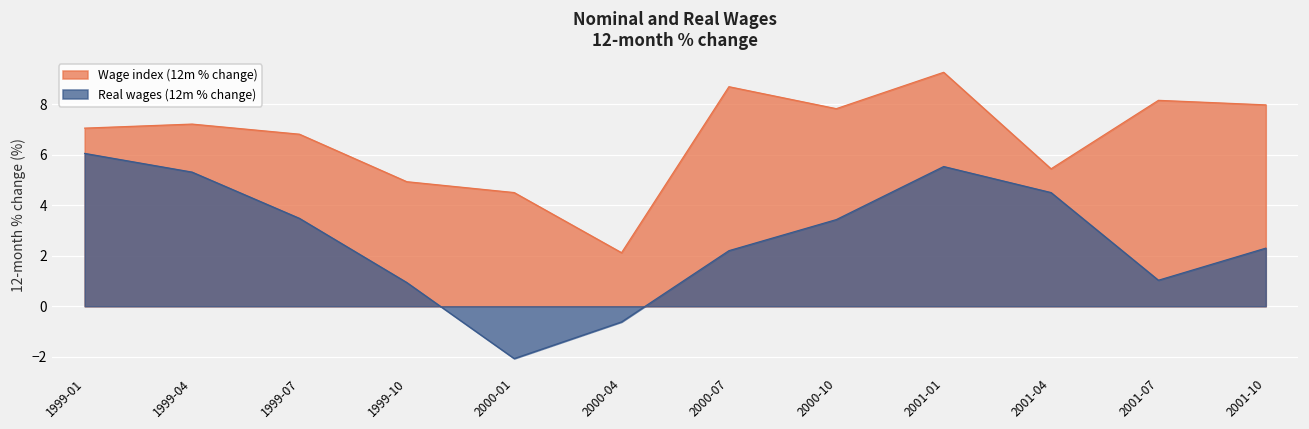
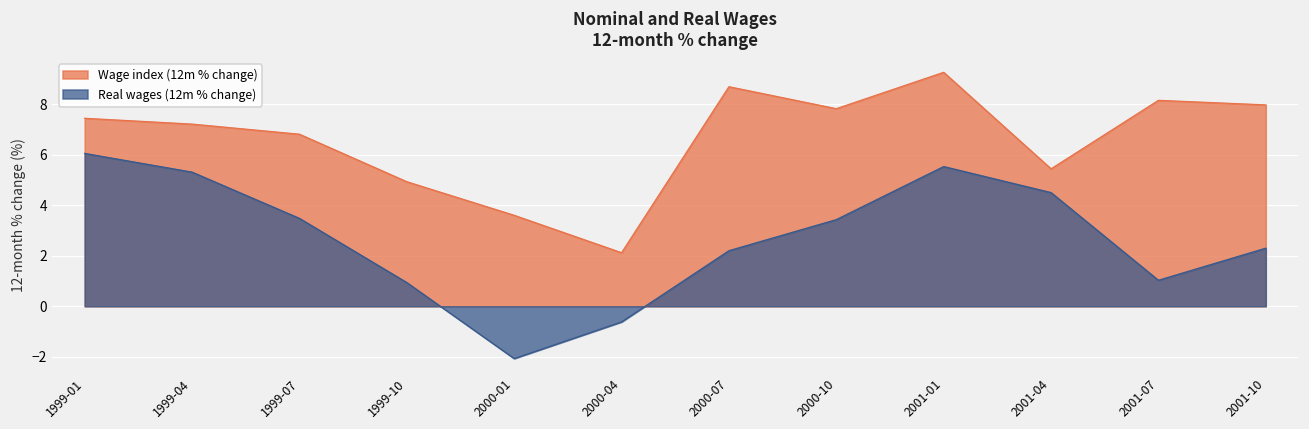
  {
    "Wage index (12m % change)": {
-     "1999-01": 7.1,
+     "1999-01": 7.4,
      "1999-04": 7.2,
      "1999-07": 6.8,
      "1999-10": 4.9,
-     "2000-01": 4.5,
+     "2000-01": 3.6,
      "2000-04": 2.1,
      "2000-07": 8.7,
      "2000-10": 7.8,
      "2001-01": 9.3,
      "2001-04": 5.4,
      "2001-07": 8.2,
      "2001-10": 8.0
    }
  }
